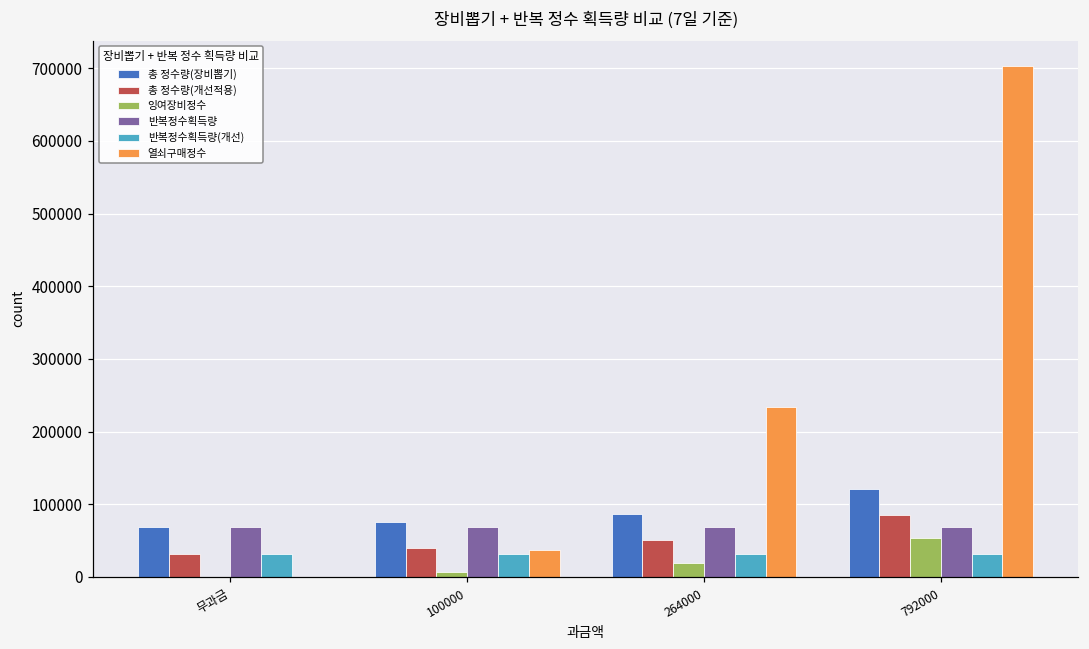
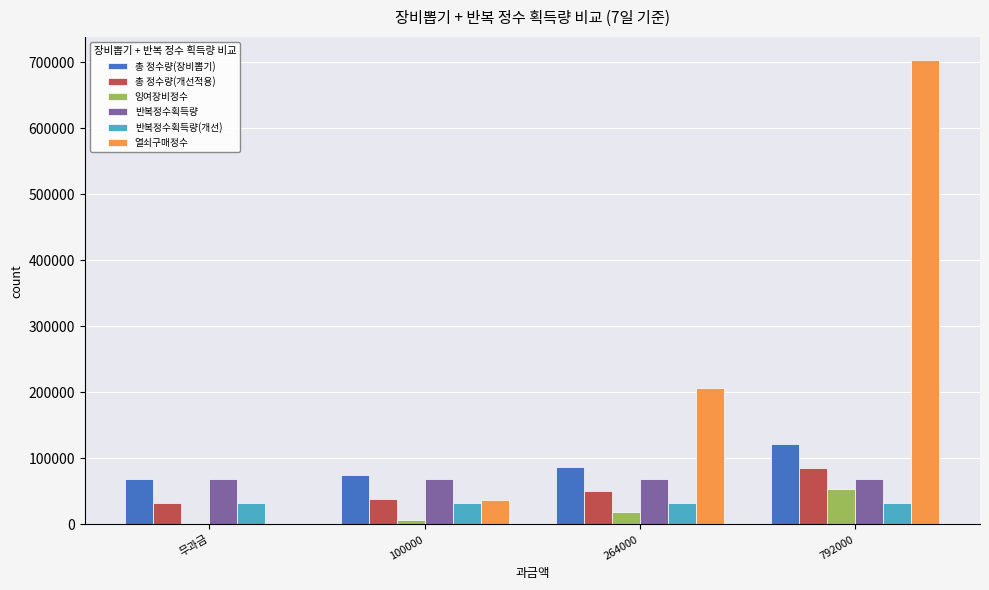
  {
    "총 정수량(개선적용)": {
      "무과금": 30000,
      "100000": 40000,
      "264000": 50000,
      "792000": 90000
    },
    "잉여장비정수": {
      "무과금": 0,
      "100000": 10000,
      "264000": 20000,
      "792000": 50000
    },
    "반복정수획득량": {
      "무과금": 70000,
      "100000": 70000,
      "264000": 70000,
      "792000": 70000
    },
    "열쇠구매정수": {
      "무과금": 0,
      "100000": 40000,
-     "264000": 230000,
+     "264000": 210000,
      "792000": 700000
    }
  }
